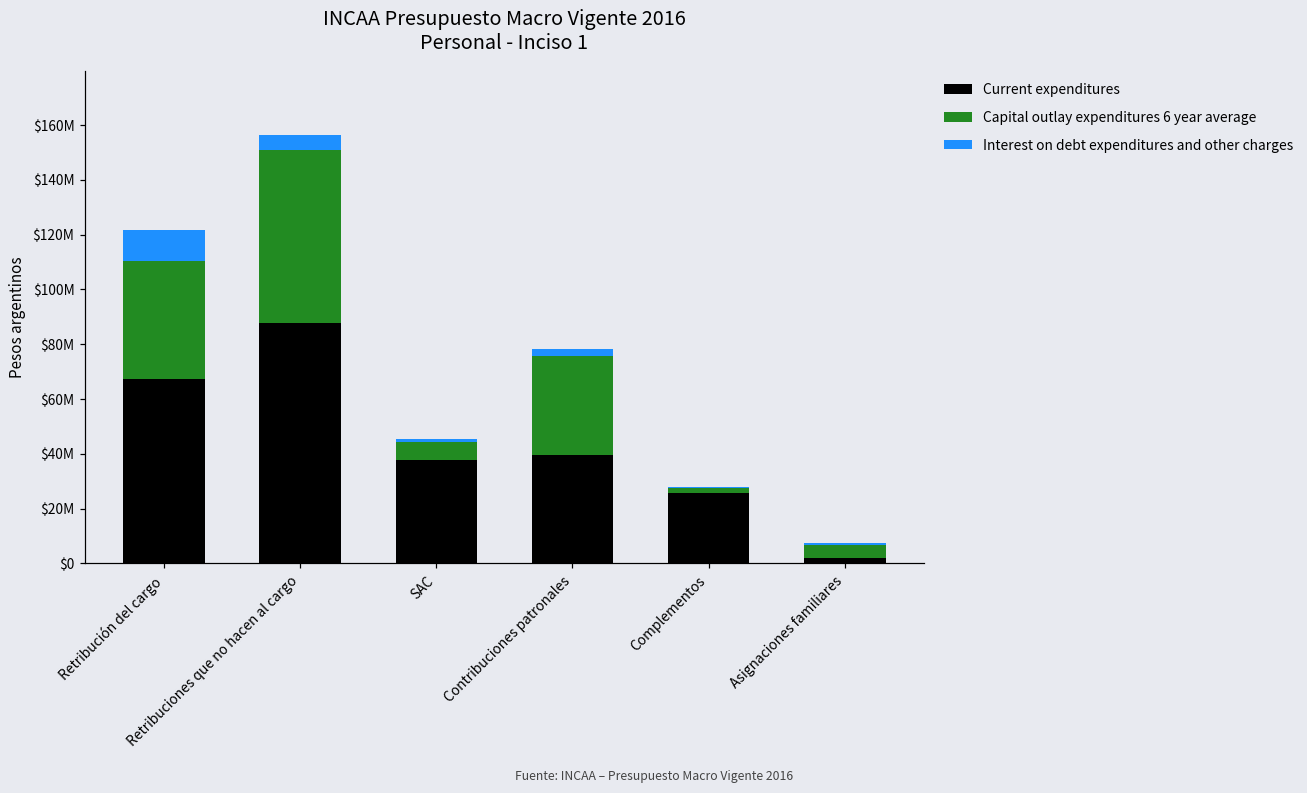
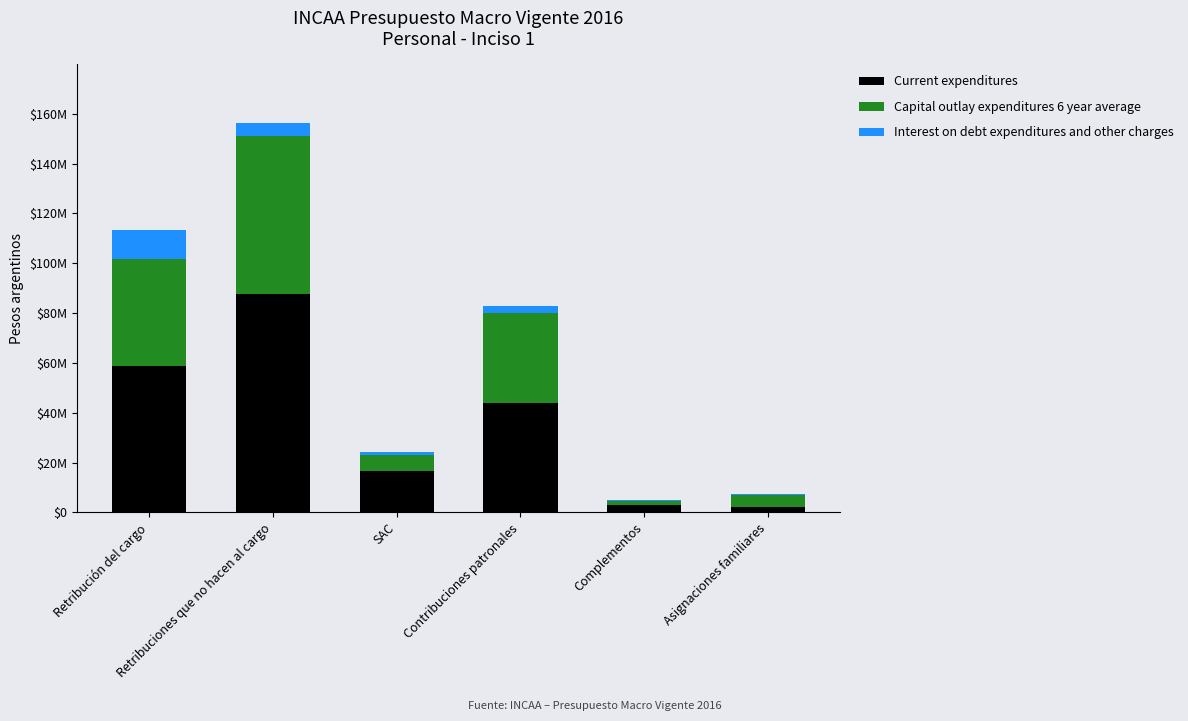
  {
    "Current expenditures": {
-     "Retribución del cargo": "$67000000",
+     "Retribución del cargo": "$59000000",
      "Retribuciones que no hacen al cargo": "$88000000",
-     "SAC": "$38000000",
-     "Contribuciones patronales": "$40000000",
-     "Complementos": "$26000000",
+     "SAC": "$17000000",
+     "Contribuciones patronales": "$44000000",
+     "Complementos": "$3000000",
      "Asignaciones familiares": "$2000000"
    },
    "Capital outlay expenditures 6 year average": {
      "Retribución del cargo": "$43000000",
      "Retribuciones que no hacen al cargo": "$63000000",
      "SAC": "$7000000",
      "Contribuciones patronales": "$36000000",
      "Complementos": "$2000000",
      "Asignaciones familiares": "$5000000"
    },
    "Interest on debt expenditures and other charges": {
      "Retribución del cargo": "$11000000",
      "Retribuciones que no hacen al cargo": "$5000000",
      "SAC": "$1000000",
      "Contribuciones patronales": "$3000000"
    }
  }
